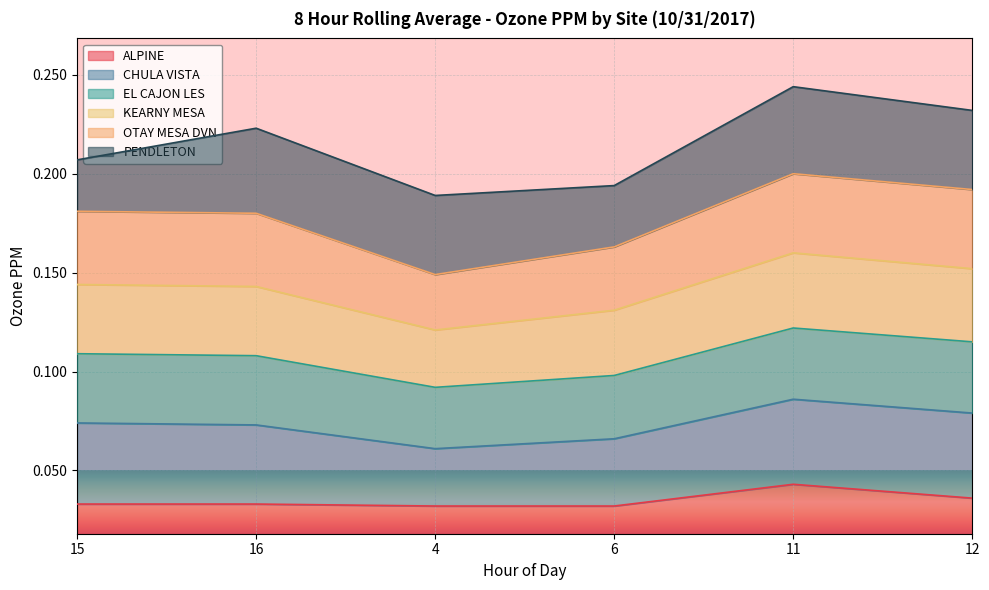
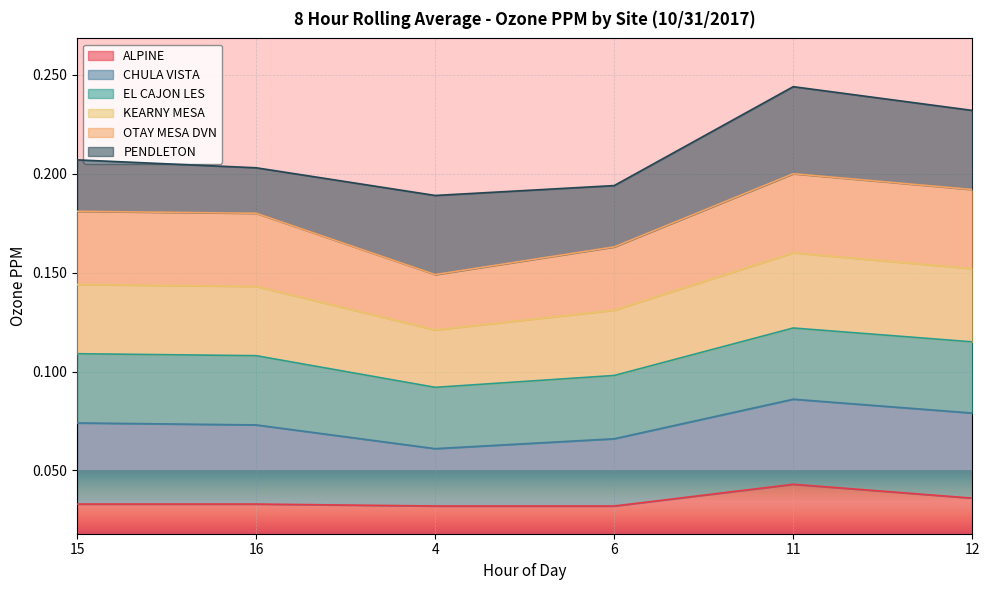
  {
    "ALPINE": {
      "15": 0.033,
      "16": 0.033,
      "4": 0.032,
      "6": 0.032,
      "11": 0.043,
      "12": 0.036
    },
    "PENDLETON": {
      "15": 0.026,
-     "16": 0.043,
+     "16": 0.023,
      "4": 0.040,
      "6": 0.031,
      "11": 0.044,
      "12": 0.040
    }
  }
